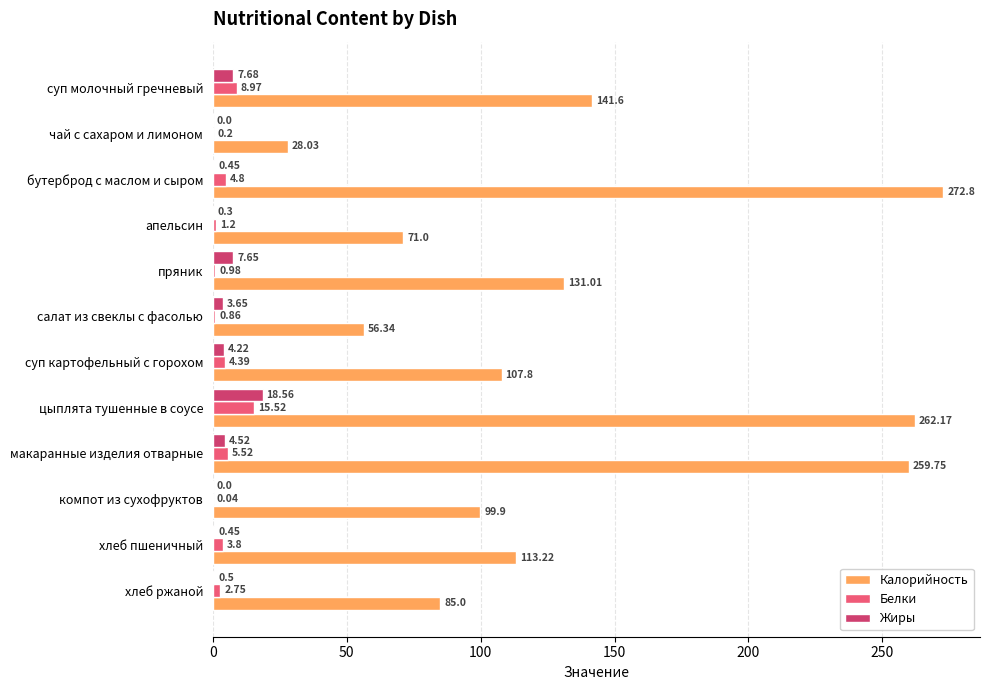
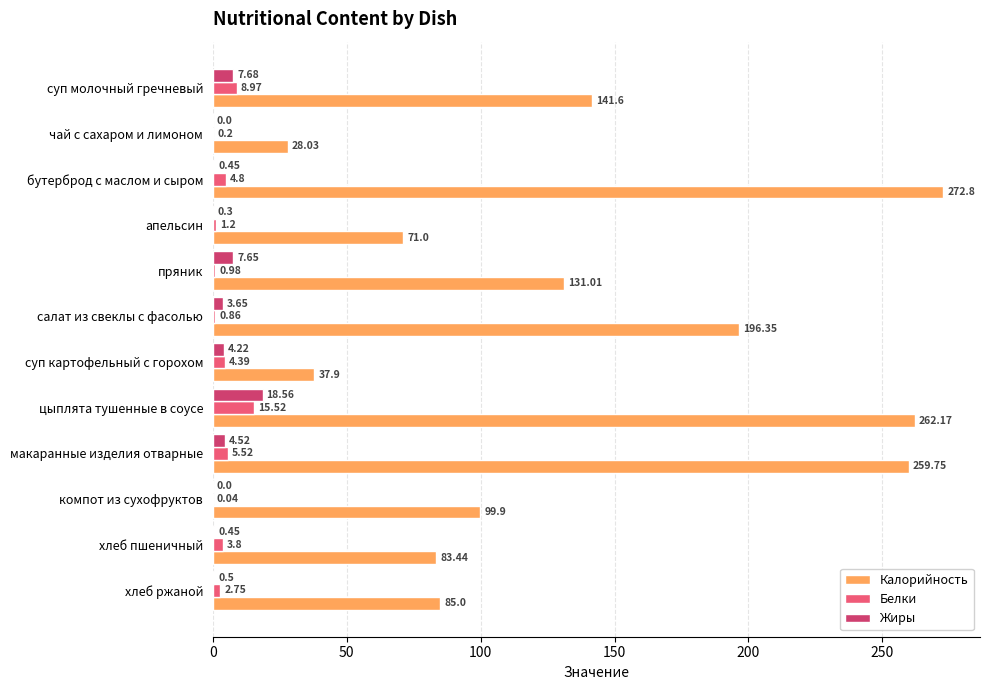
  {
    "Калорийность": {
      "суп молочный гречневый": 141.6,
      "чай с сахаром и лимоном": 28.03,
      "бутерброд с маслом и сыром": 272.8,
      "апельсин": 71.0,
      "пряник": 131.01,
-     "салат из свеклы с фасолью": 56.34,
-     "суп картофельный с горохом": 107.8,
+     "салат из свеклы с фасолью": 196.35,
+     "суп картофельный с горохом": 37.9,
      "цыплята тушенные в соусе": 262.17,
      "макаранные изделия отварные": 259.75,
      "компот из сухофруктов": 99.9,
-     "хлеб пшеничный": 113.22,
+     "хлеб пшеничный": 83.44,
      "хлеб ржаной": 85.0
    }
  }
